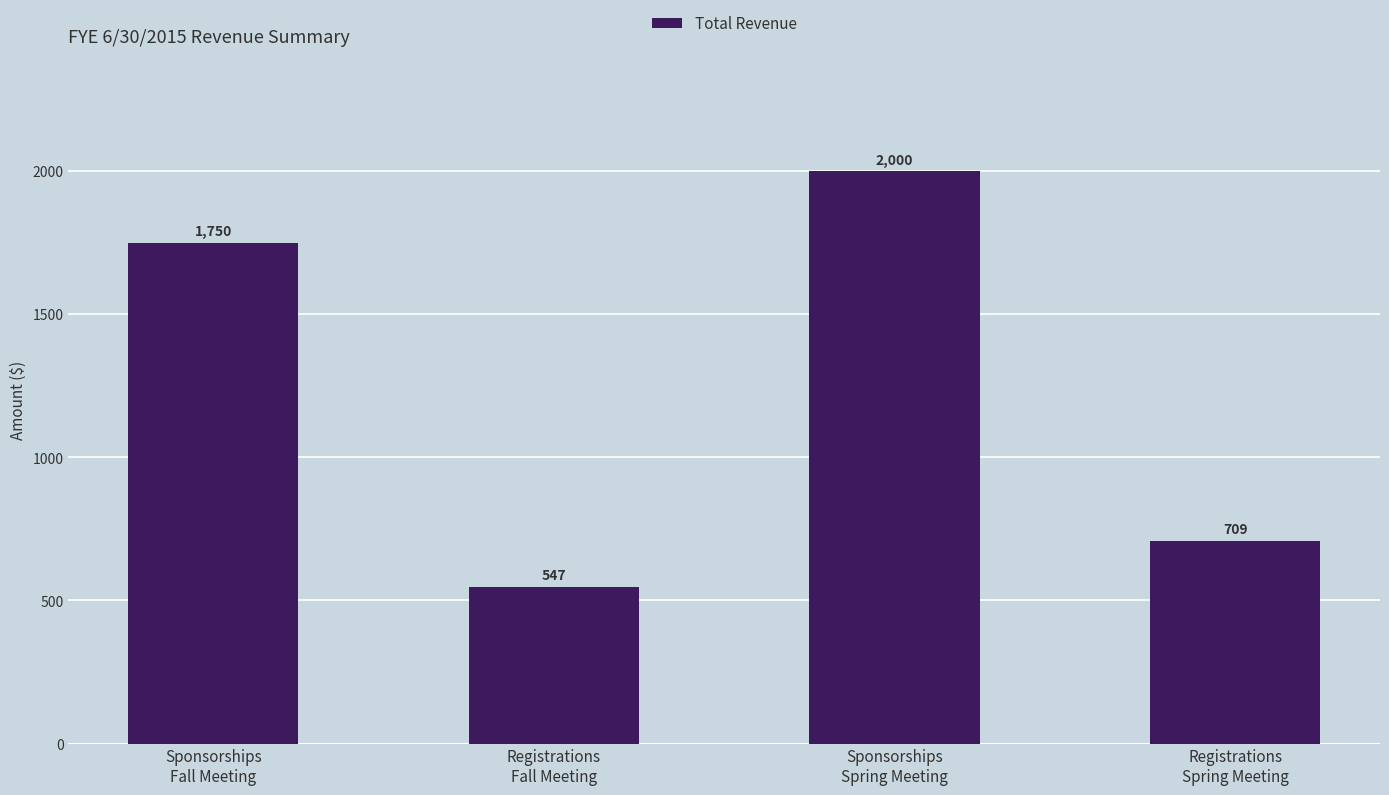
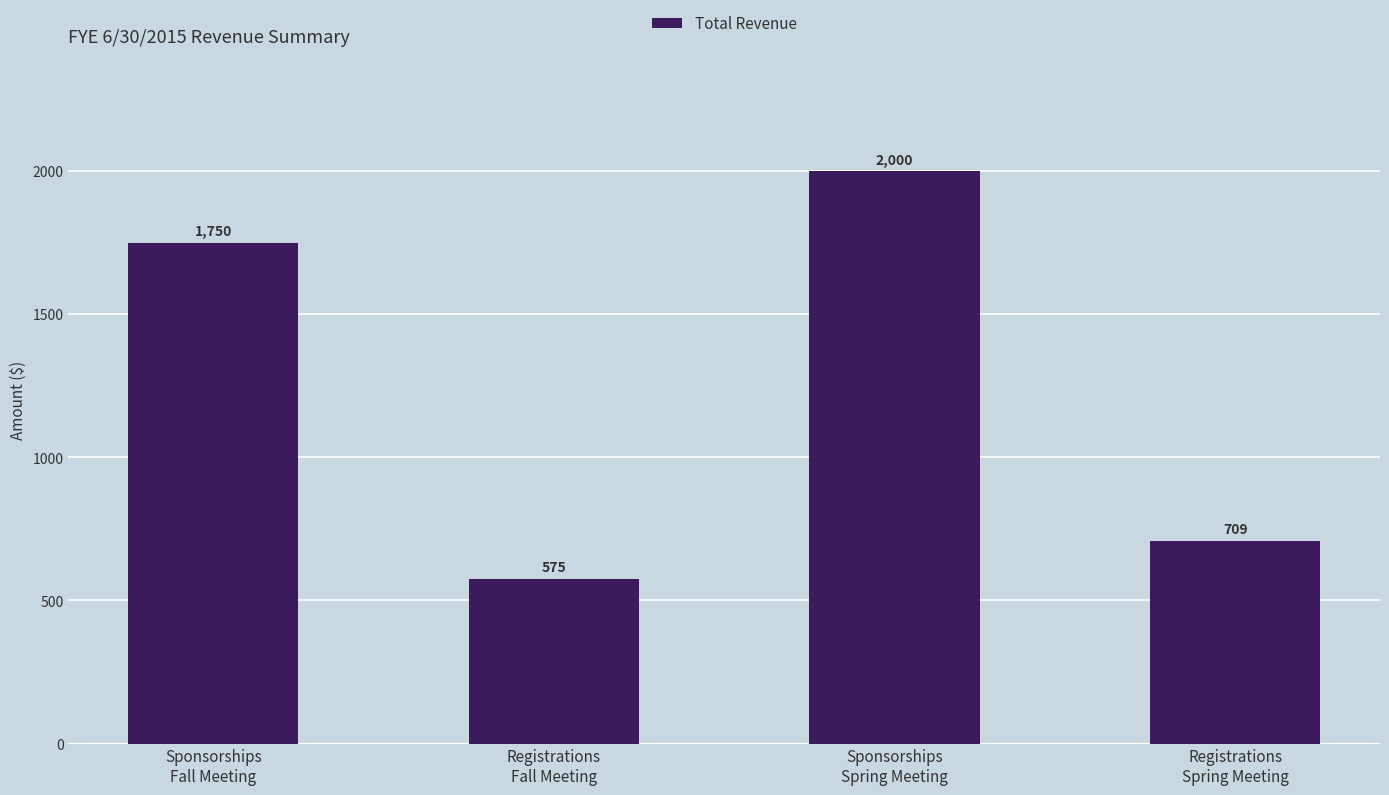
  {
    "Sponsorships Fall Meeting": "1,750",
-   "Registrations Fall Meeting": "547",
+   "Registrations Fall Meeting": "575",
    "Sponsorships Spring Meeting": "2,000",
    "Registrations Spring Meeting": "709"
  }
